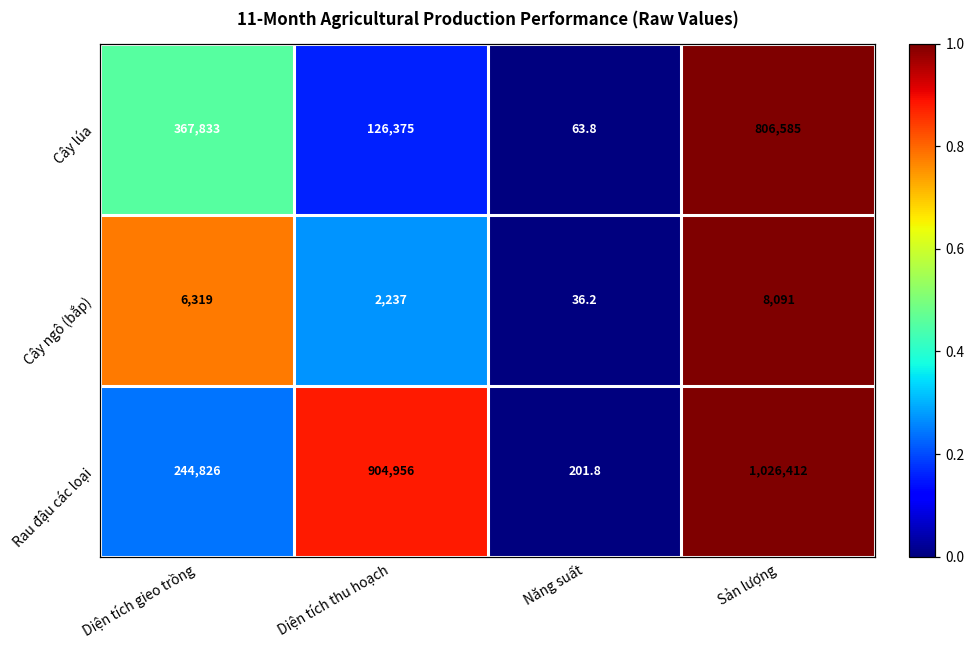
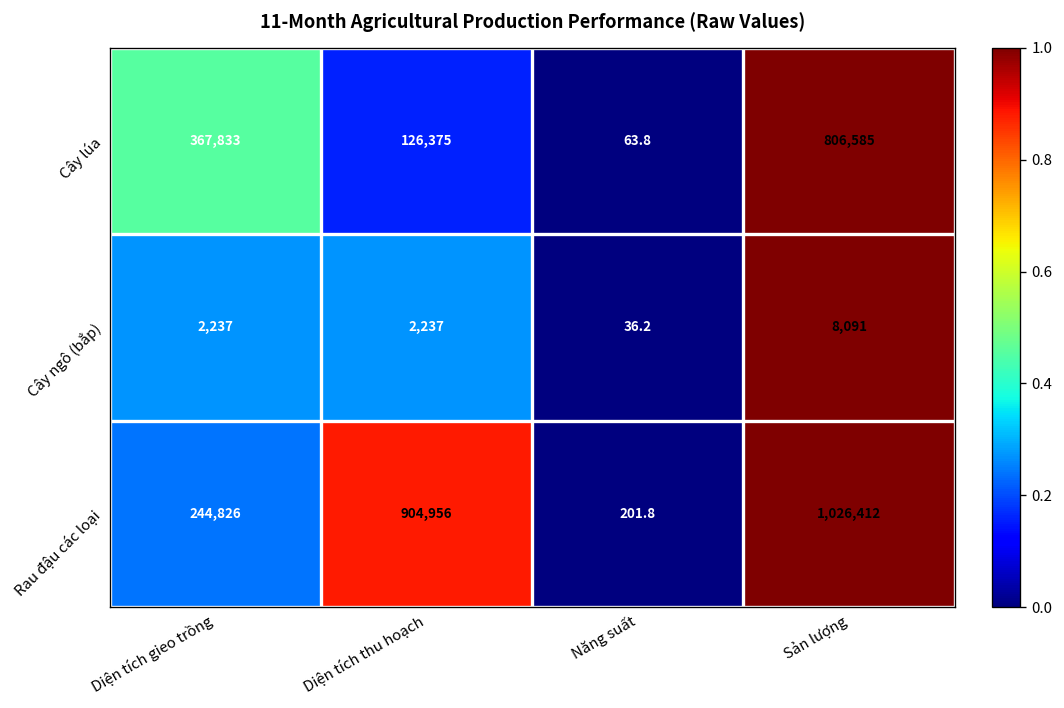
  {
    "Cây lúa": {
      "Diện tích gieo trồng": "367,833",
      "Diện tích thu hoạch": "126,375",
      "Năng suất": "63.8",
      "Sản lượng": "806,585"
    },
    "Cây ngô (bắp)": {
-     "Diện tích gieo trồng": "6,319",
+     "Diện tích gieo trồng": "2,237",
      "Diện tích thu hoạch": "2,237",
      "Năng suất": "36.2",
      "Sản lượng": "8,091"
    },
    "Rau đậu các loại": {
      "Diện tích gieo trồng": "244,826",
      "Diện tích thu hoạch": "904,956",
      "Năng suất": "201.8",
      "Sản lượng": "1,026,412"
    }
  }
